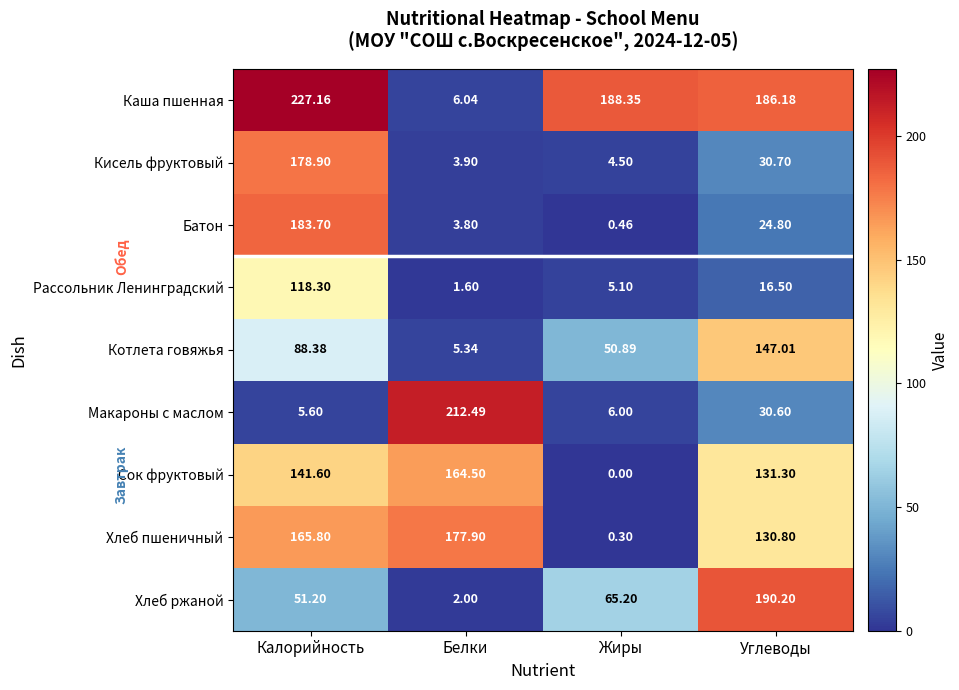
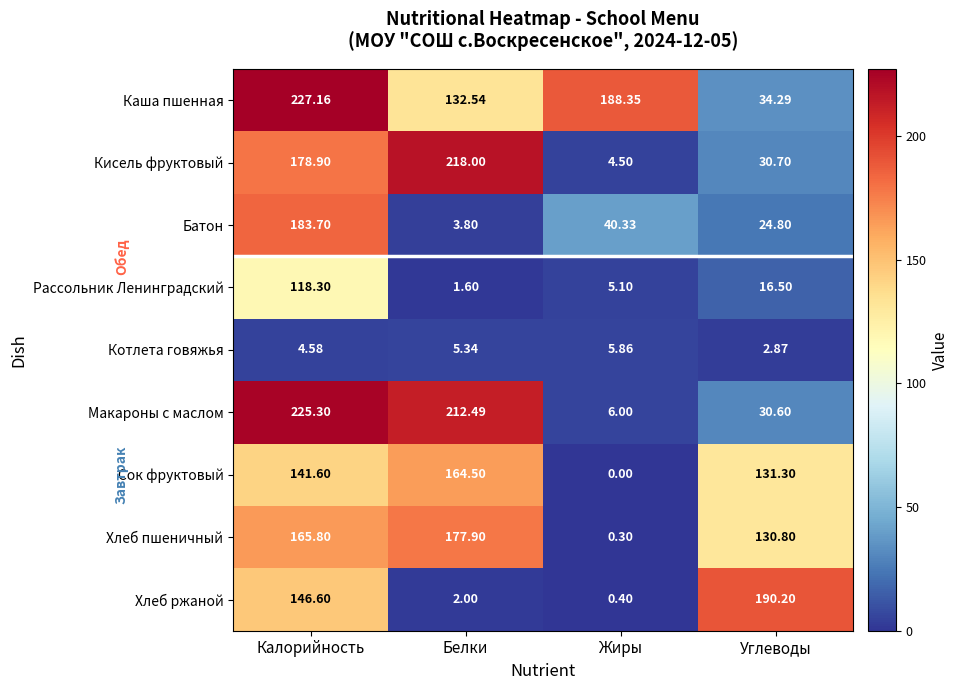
  {
    "Каша пшенная": {
      "Калорийность": 227.16,
-     "Белки": 6.04,
+     "Белки": 132.54,
      "Жиры": 188.35,
-     "Углеводы": 186.18
+     "Углеводы": 34.29
    },
    "Кисель фруктовый": {
      "Калорийность": 178.90,
-     "Белки": 3.90,
+     "Белки": 218.00,
      "Жиры": 4.50,
      "Углеводы": 30.70
    },
    "Батон": {
      "Калорийность": 183.70,
      "Белки": 3.80,
-     "Жиры": 0.46,
+     "Жиры": 40.33,
      "Углеводы": 24.80
    },
    "Рассольник Ленинградский": {
      "Калорийность": 118.30,
      "Белки": 1.60,
      "Жиры": 5.10,
      "Углеводы": 16.50
    },
    "Котлета говяжья": {
-     "Калорийность": 88.38,
+     "Калорийность": 4.58,
      "Белки": 5.34,
-     "Жиры": 50.89,
-     "Углеводы": 147.01
+     "Жиры": 5.86,
+     "Углеводы": 2.87
    },
    "Макароны с маслом": {
-     "Калорийность": 5.60,
+     "Калорийность": 225.30,
      "Белки": 212.49,
      "Жиры": 6.00,
      "Углеводы": 30.60
    },
    "Сок фруктовый": {
      "Калорийность": 141.60,
      "Белки": 164.50,
      "Жиры": 0.00,
      "Углеводы": 131.30
    },
    "Хлеб пшеничный": {
      "Калорийность": 165.80,
      "Белки": 177.90,
      "Жиры": 0.30,
      "Углеводы": 130.80
    },
    "Хлеб ржаной": {
-     "Калорийность": 51.20,
+     "Калорийность": 146.60,
      "Белки": 2.00,
-     "Жиры": 65.20,
+     "Жиры": 0.40,
      "Углеводы": 190.20
    }
  }
